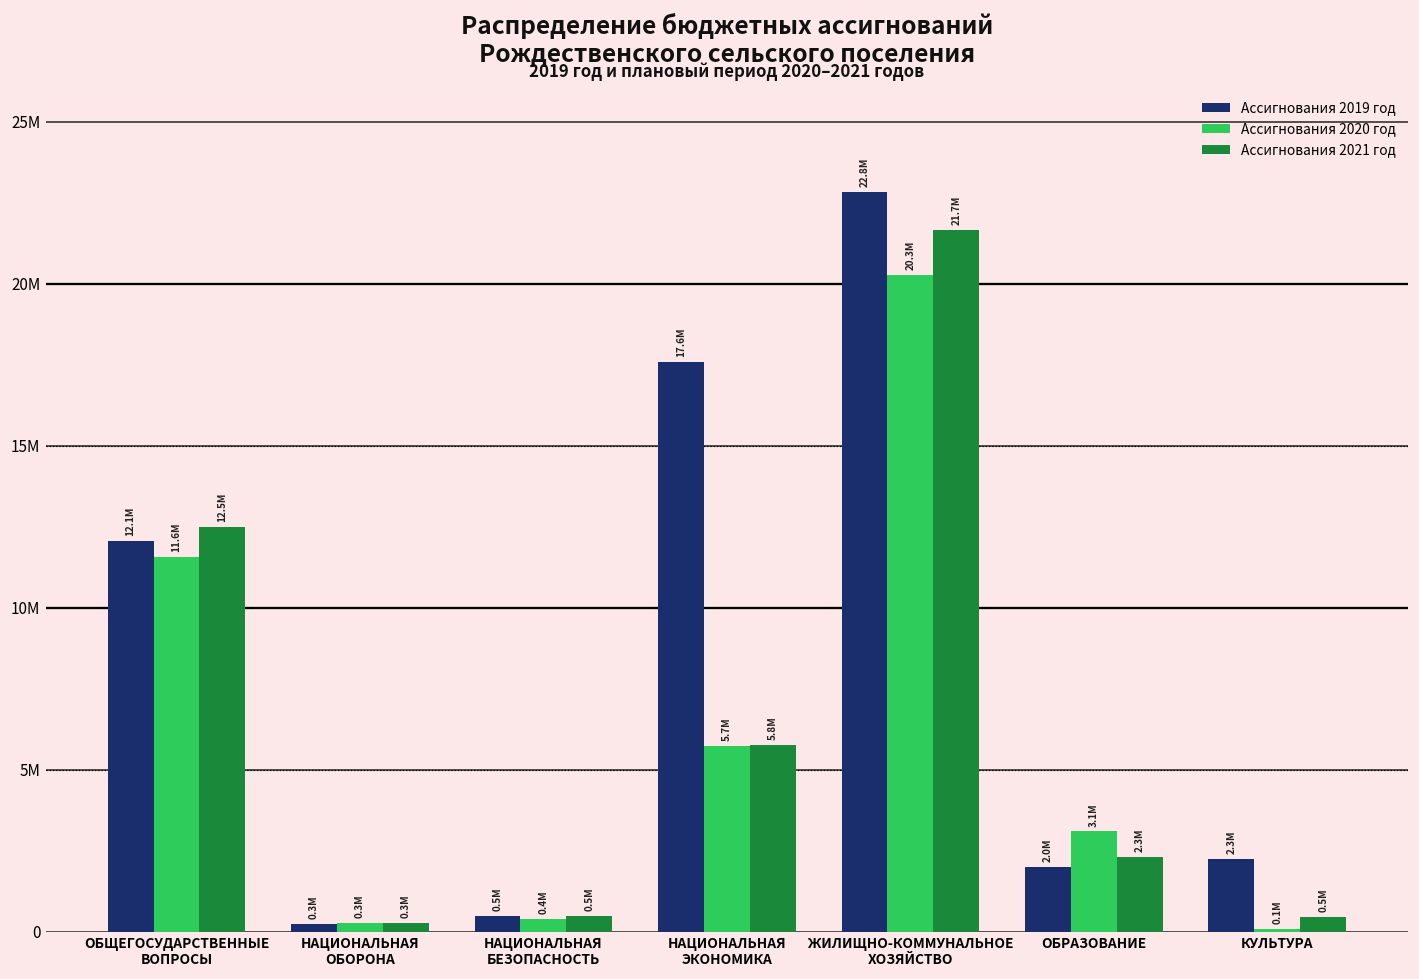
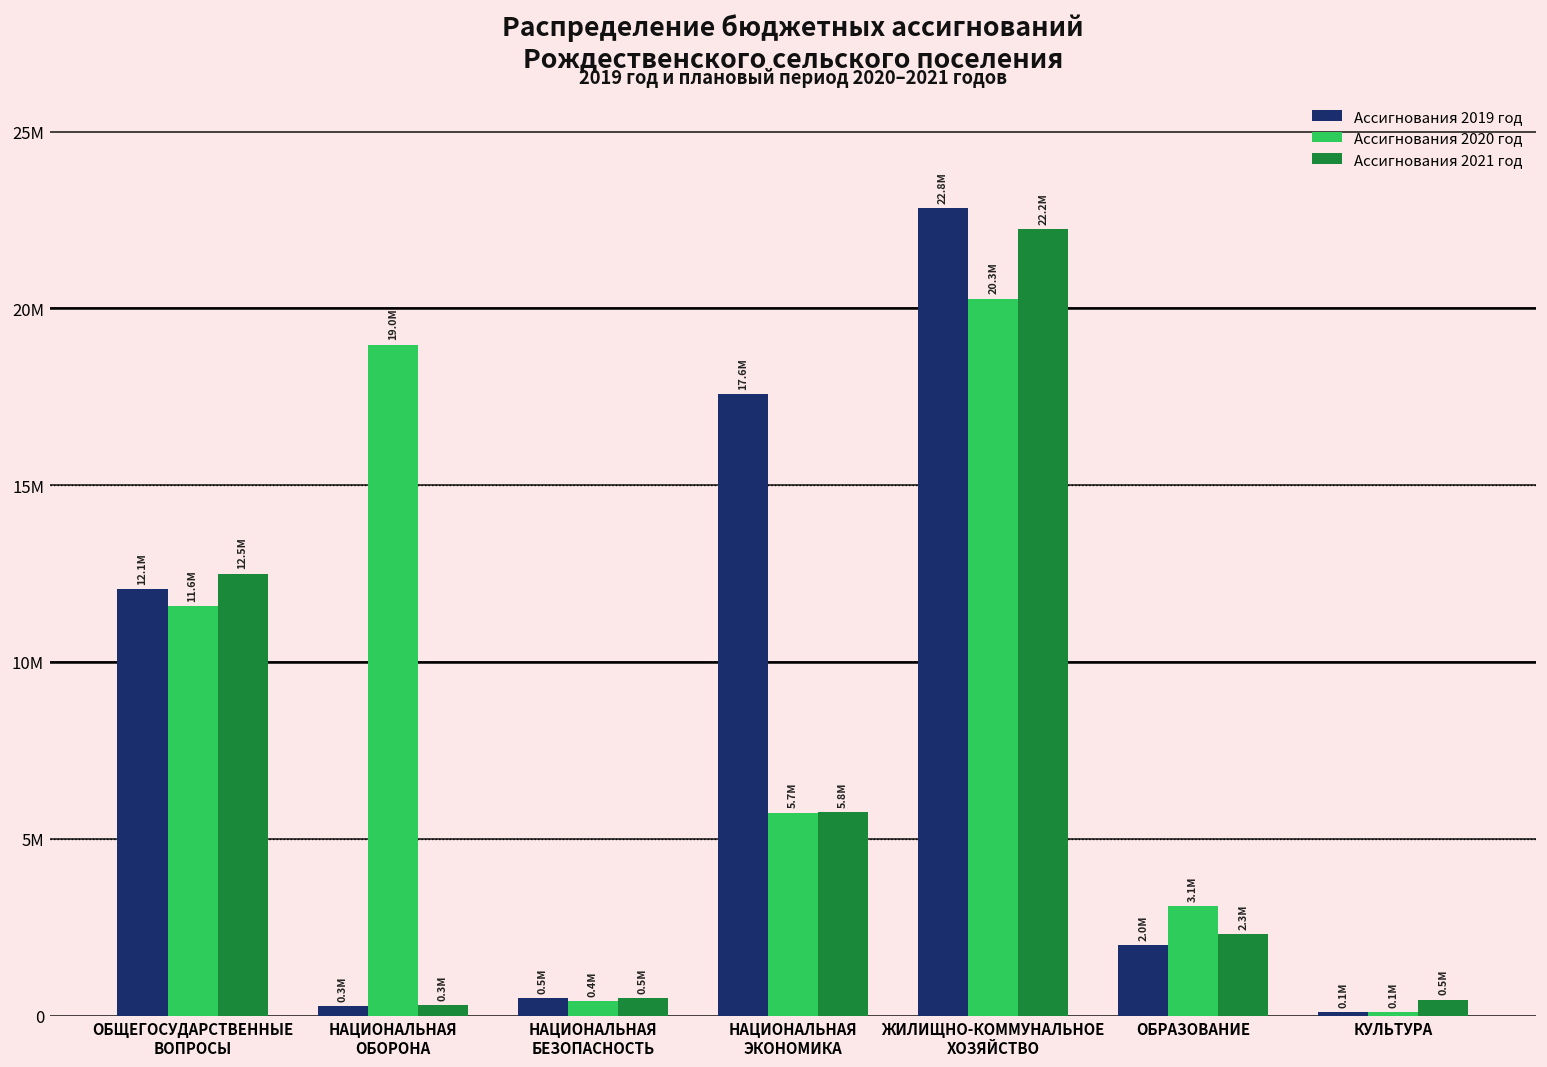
  {
    "Ассигнования 2019 год": {
      "ОБЩЕГОСУДАРСТВЕННЫЕ ВОПРОСЫ": "12.1M",
      "НАЦИОНАЛЬНАЯ ОБОРОНА": "0.3M",
      "НАЦИОНАЛЬНАЯ БЕЗОПАСНОСТЬ": "0.5M",
      "НАЦИОНАЛЬНАЯ ЭКОНОМИКА": "17.6M",
      "ЖИЛИЩНО-КОММУНАЛЬНОЕ ХОЗЯЙСТВО": "22.8M",
      "ОБРАЗОВАНИЕ": "2.0M",
-     "КУЛЬТУРА": "2.3M"
+     "КУЛЬТУРА": "0.1M"
    },
    "Ассигнования 2020 год": {
      "ОБЩЕГОСУДАРСТВЕННЫЕ ВОПРОСЫ": "11.6M",
-     "НАЦИОНАЛЬНАЯ ОБОРОНА": "0.3M",
+     "НАЦИОНАЛЬНАЯ ОБОРОНА": "19.0M",
      "НАЦИОНАЛЬНАЯ БЕЗОПАСНОСТЬ": "0.4M",
      "НАЦИОНАЛЬНАЯ ЭКОНОМИКА": "5.7M",
      "ЖИЛИЩНО-КОММУНАЛЬНОЕ ХОЗЯЙСТВО": "20.3M",
      "ОБРАЗОВАНИЕ": "3.1M",
      "КУЛЬТУРА": "0.1M"
    },
    "Ассигнования 2021 год": {
      "ОБЩЕГОСУДАРСТВЕННЫЕ ВОПРОСЫ": "12.5M",
      "НАЦИОНАЛЬНАЯ ОБОРОНА": "0.3M",
      "НАЦИОНАЛЬНАЯ БЕЗОПАСНОСТЬ": "0.5M",
      "НАЦИОНАЛЬНАЯ ЭКОНОМИКА": "5.8M",
-     "ЖИЛИЩНО-КОММУНАЛЬНОЕ ХОЗЯЙСТВО": "21.7M",
+     "ЖИЛИЩНО-КОММУНАЛЬНОЕ ХОЗЯЙСТВО": "22.2M",
      "ОБРАЗОВАНИЕ": "2.3M",
      "КУЛЬТУРА": "0.5M"
    }
  }
